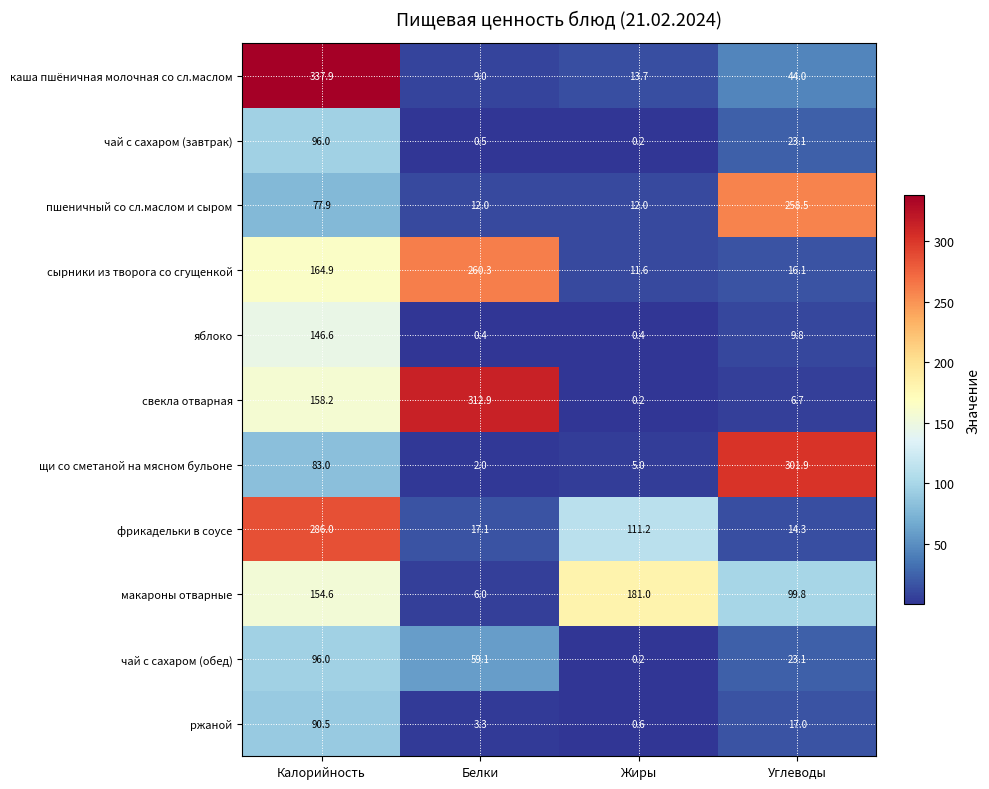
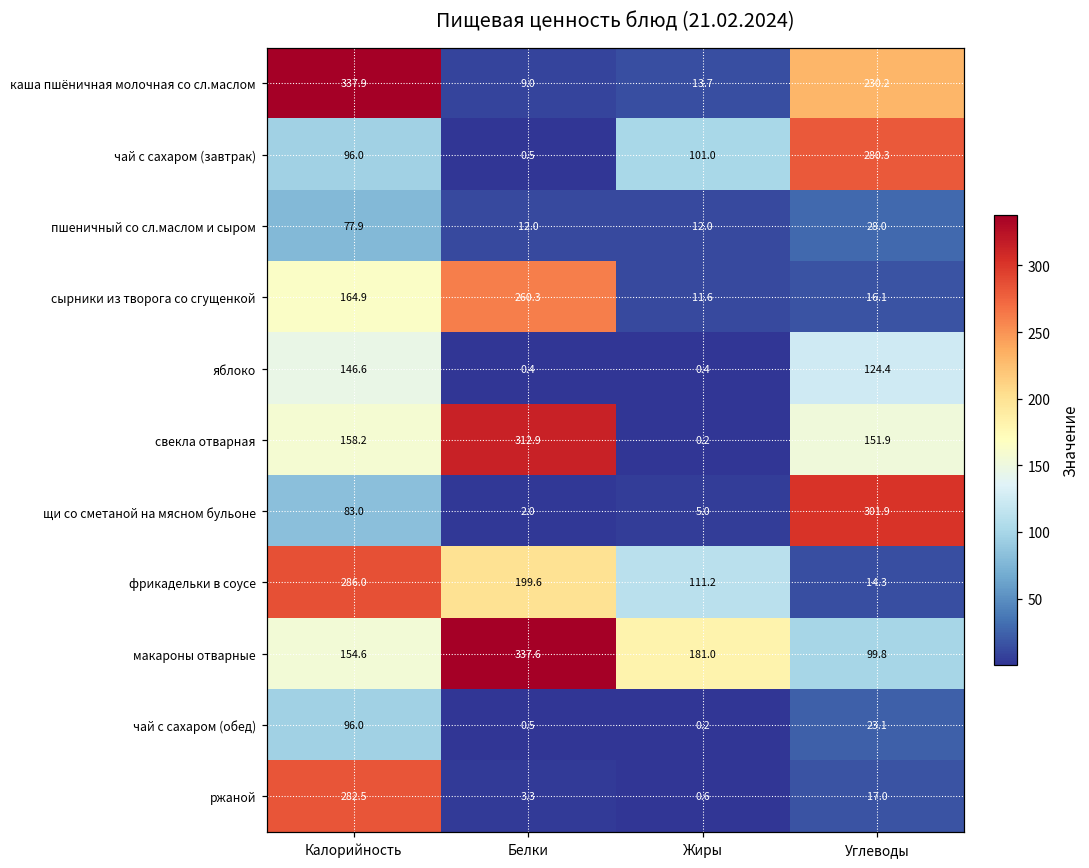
  {
    "каша пшёничная молочная со сл.маслом": {
      "Калорийность": 337.9,
      "Белки": 9.0,
      "Жиры": 13.7,
-     "Углеводы": 44.0
+     "Углеводы": 230.2
    },
    "чай с сахаром (завтрак)": {
      "Калорийность": 96.0,
      "Белки": 0.5,
-     "Жиры": 0.2,
-     "Углеводы": 23.1
+     "Жиры": 101.0,
+     "Углеводы": 280.3
    },
    "пшеничный со сл.маслом и сыром": {
      "Калорийность": 77.9,
      "Белки": 12.0,
      "Жиры": 12.0,
-     "Углеводы": 258.5
+     "Углеводы": 28.0
    },
    "сырники из творога со сгущенкой": {
      "Калорийность": 164.9,
      "Белки": 260.3,
      "Жиры": 11.6,
      "Углеводы": 16.1
    },
    "яблоко": {
      "Калорийность": 146.6,
      "Белки": 0.4,
      "Жиры": 0.4,
-     "Углеводы": 9.8
+     "Углеводы": 124.4
    },
    "свекла отварная": {
      "Калорийность": 158.2,
      "Белки": 312.9,
      "Жиры": 0.2,
-     "Углеводы": 6.7
+     "Углеводы": 151.9
    },
    "щи со сметаной на мясном бульоне": {
      "Калорийность": 83.0,
      "Белки": 2.0,
      "Жиры": 5.0,
      "Углеводы": 301.9
    },
    "фрикадельки в соусе": {
      "Калорийность": 286.0,
-     "Белки": 17.1,
+     "Белки": 199.6,
      "Жиры": 111.2,
      "Углеводы": 14.3
    },
    "макароны отварные": {
      "Калорийность": 154.6,
-     "Белки": 6.0,
+     "Белки": 337.6,
      "Жиры": 181.0,
      "Углеводы": 99.8
    },
    "чай с сахаром (обед)": {
      "Калорийность": 96.0,
-     "Белки": 59.1,
+     "Белки": 0.5,
      "Жиры": 0.2,
      "Углеводы": 23.1
    },
    "ржаной": {
-     "Калорийность": 90.5,
+     "Калорийность": 282.5,
      "Белки": 3.3,
      "Жиры": 0.6,
      "Углеводы": 17.0
    }
  }
